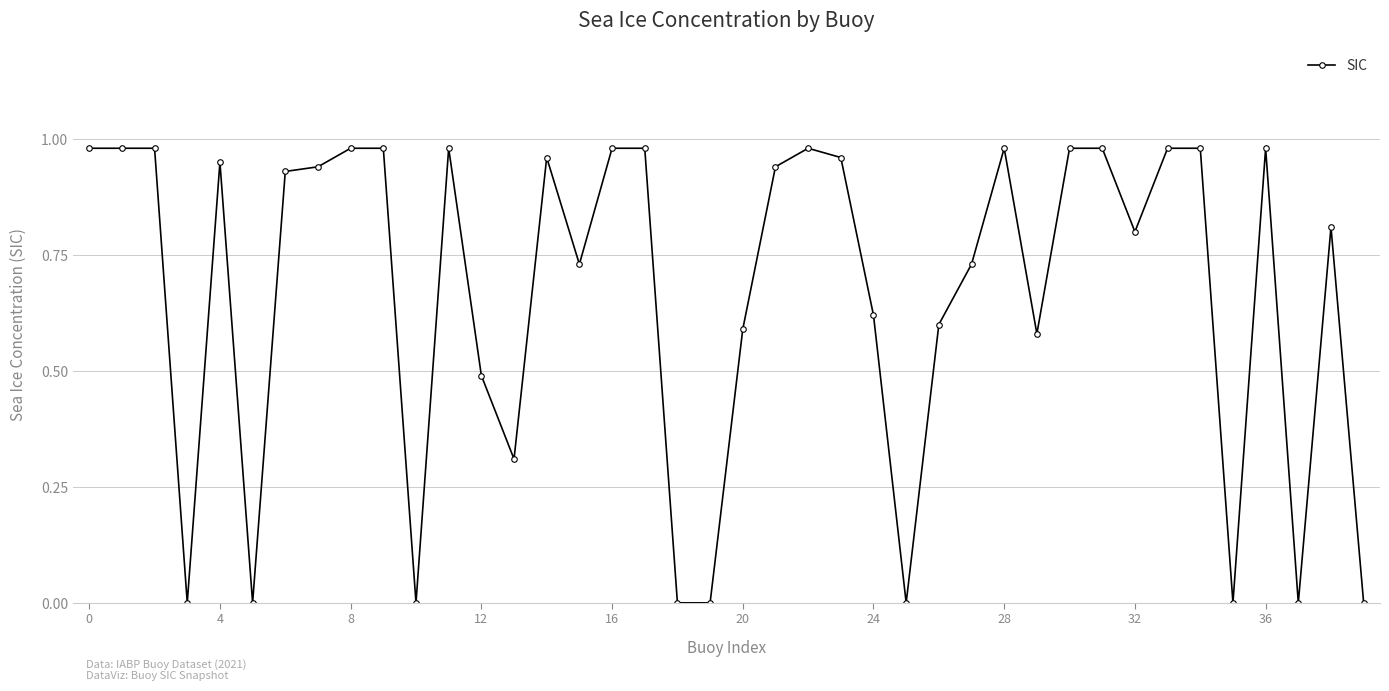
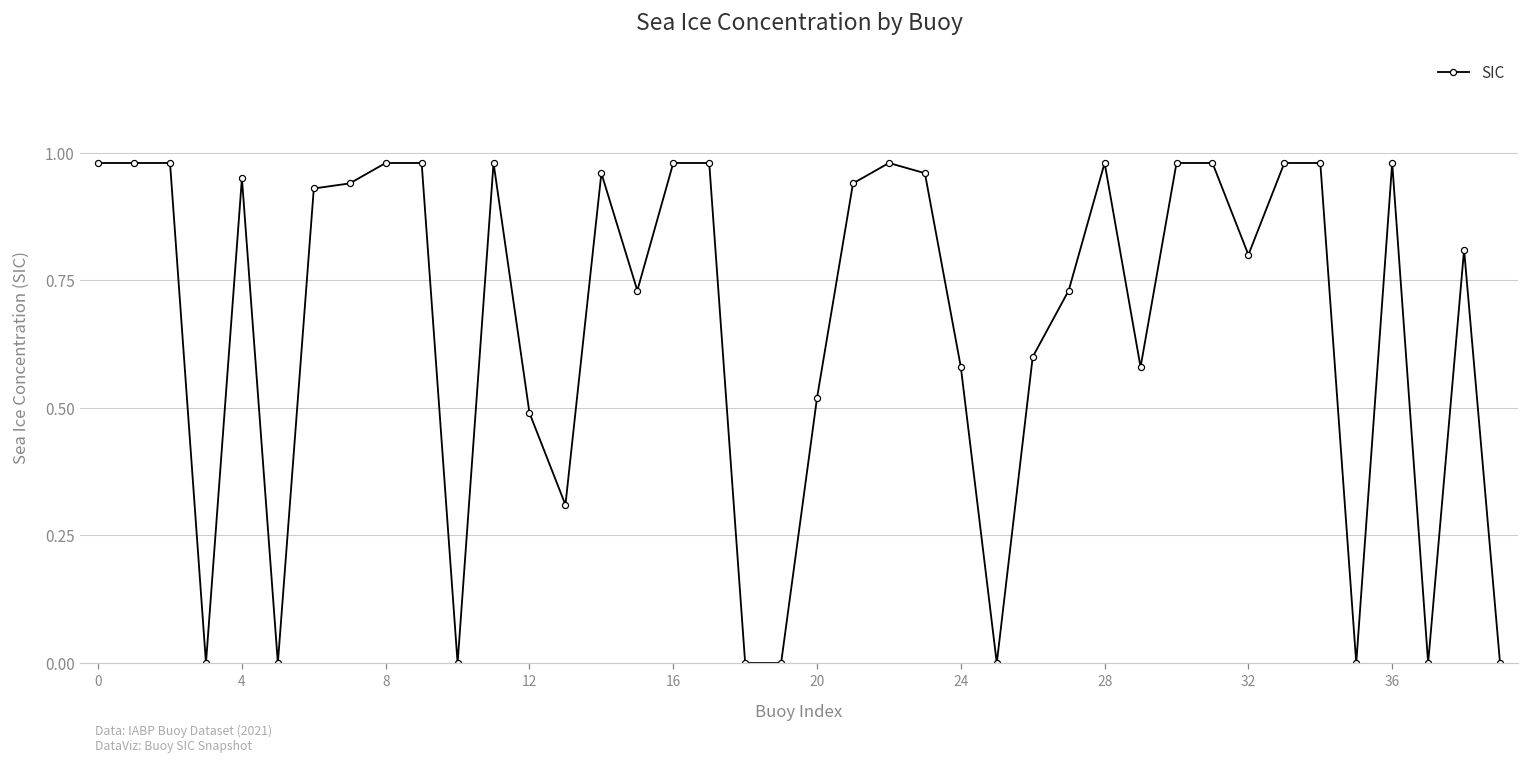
  {
    "0": 0.98,
    "4": 0.95,
    "8": 0.98,
    "12": 0.49,
    "16": 0.98,
-   "20": 0.59,
-   "24": 0.62,
+   "20": 0.52,
+   "24": 0.58,
    "28": 0.98,
    "32": 0.80,
    "36": 0.98
  }
